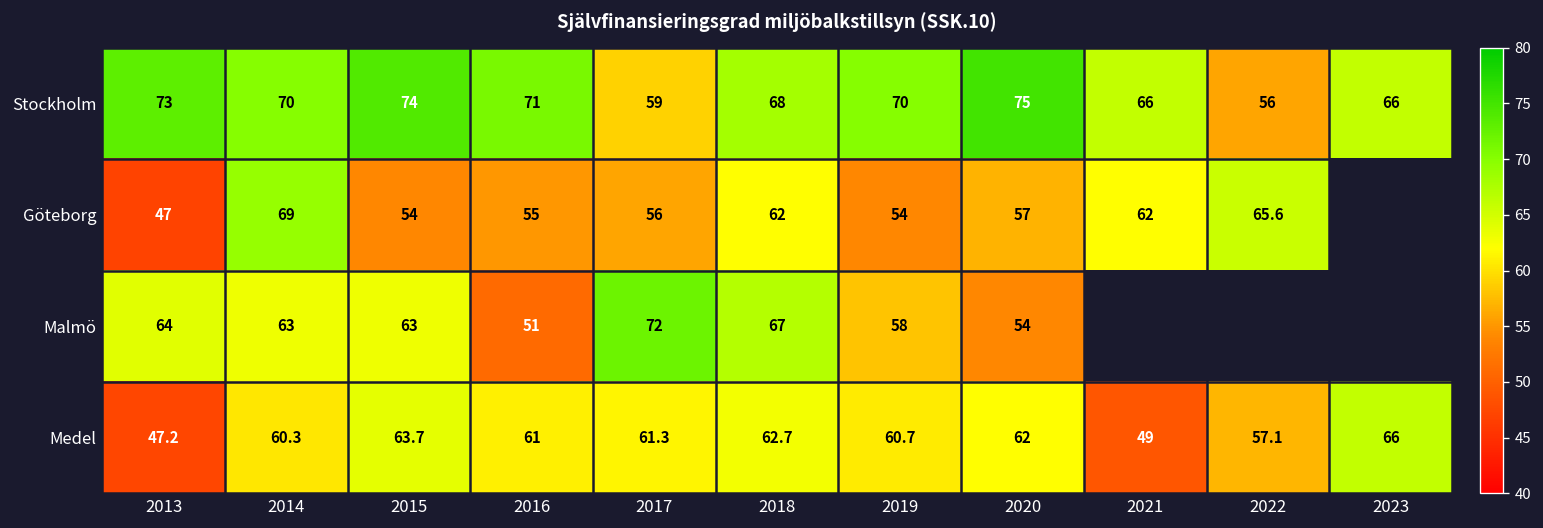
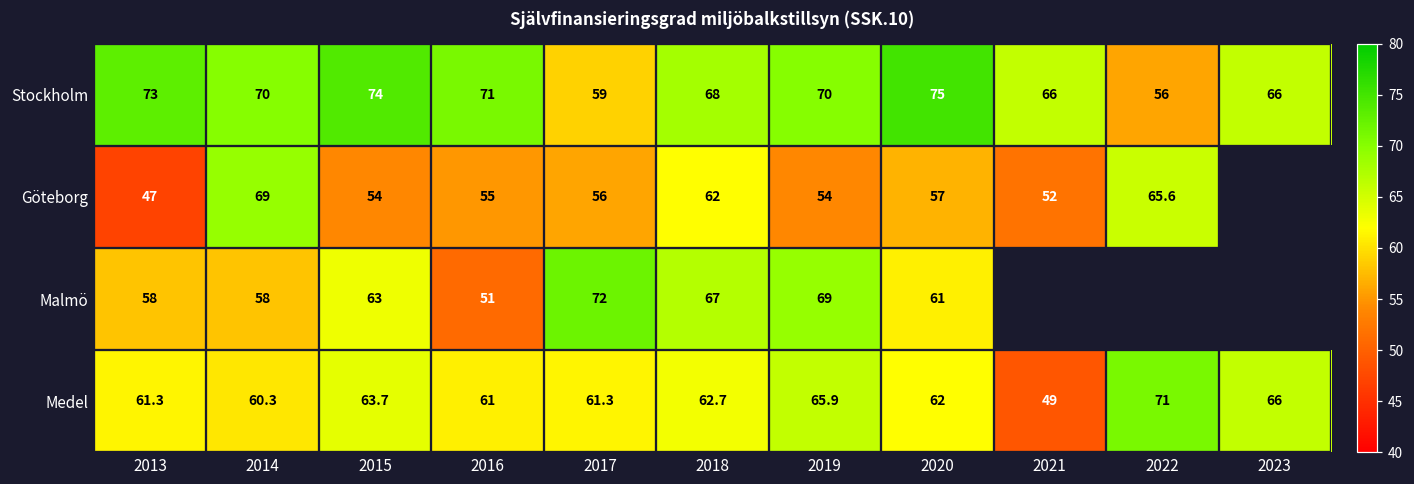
  {
    "Stockholm": {
      "2013": 73,
      "2014": 70,
      "2015": 74,
      "2016": 71,
      "2017": 59,
      "2018": 68,
      "2019": 70,
      "2020": 75,
      "2021": 66,
      "2022": 56,
      "2023": 66
    },
    "Göteborg": {
      "2013": 47,
      "2014": 69,
      "2015": 54,
      "2016": 55,
      "2017": 56,
      "2018": 62,
      "2019": 54,
      "2020": 57,
-     "2021": 62,
+     "2021": 52,
      "2022": 65.6
    },
    "Malmö": {
-     "2013": 64,
-     "2014": 63,
+     "2013": 58,
+     "2014": 58,
      "2015": 63,
      "2016": 51,
      "2017": 72,
      "2018": 67,
-     "2019": 58,
-     "2020": 54
+     "2019": 69,
+     "2020": 61
    },
    "Medel": {
-     "2013": 47.2,
+     "2013": 61.3,
      "2014": 60.3,
      "2015": 63.7,
      "2016": 61,
      "2017": 61.3,
      "2018": 62.7,
-     "2019": 60.7,
+     "2019": 65.9,
      "2020": 62,
      "2021": 49,
-     "2022": 57.1,
+     "2022": 71,
      "2023": 66
    }
  }
